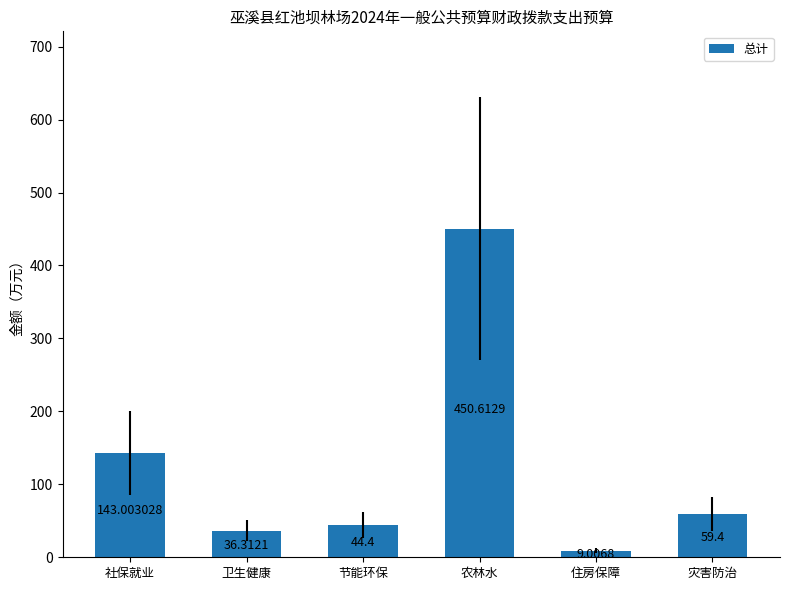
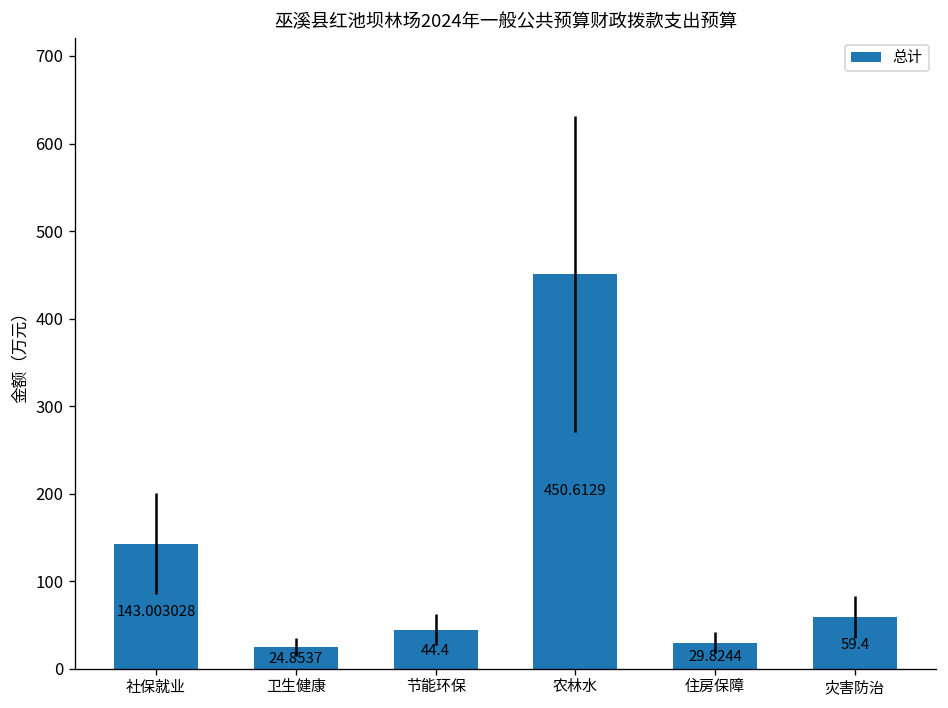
  {
    "社保就业": 143.003028,
-   "卫生健康": 36.3121,
+   "卫生健康": 24.8537,
    "节能环保": 44.4,
    "农林水": 450.6129,
-   "住房保障": 9.0068,
+   "住房保障": 29.8244,
    "灾害防治": 59.4
  }
